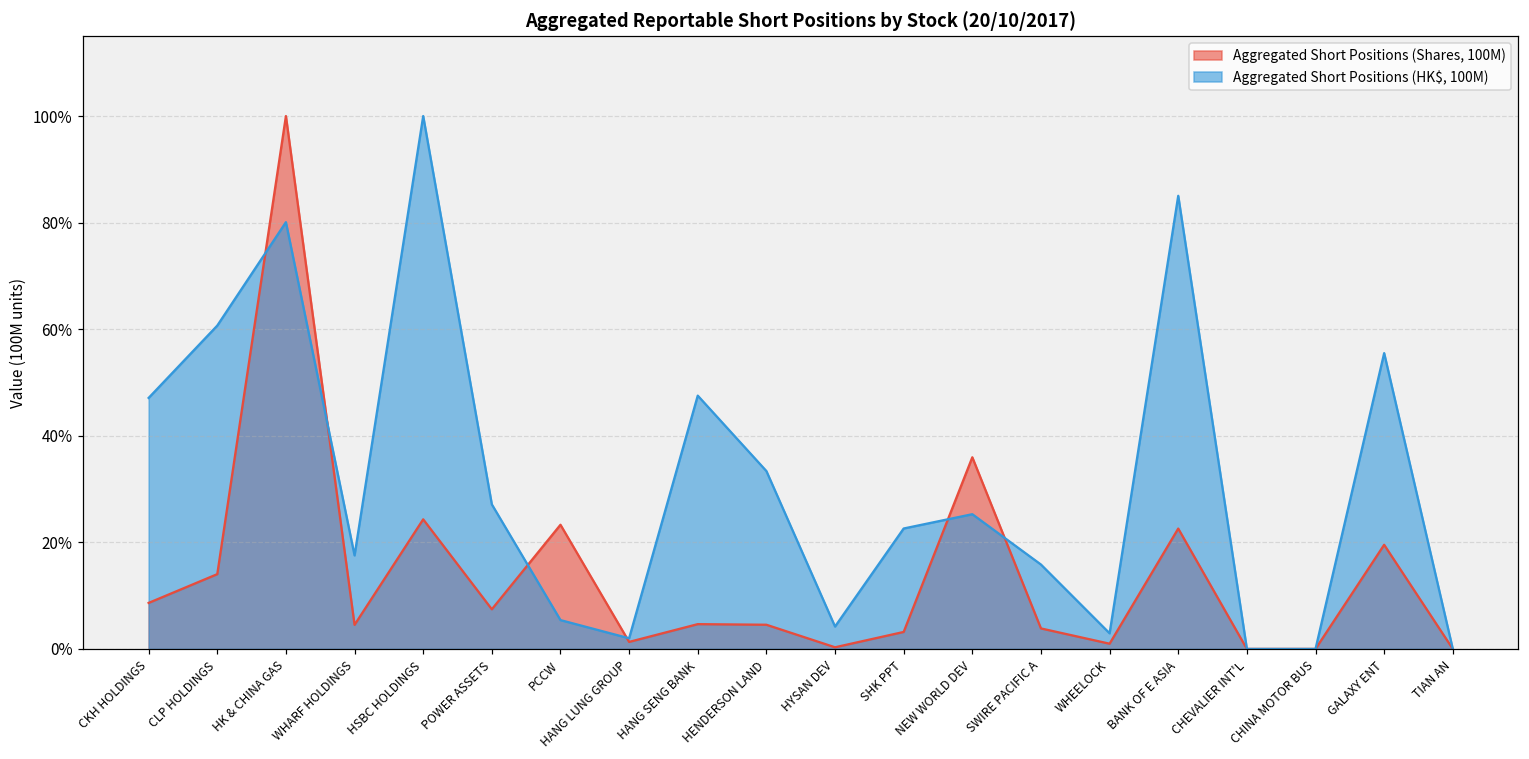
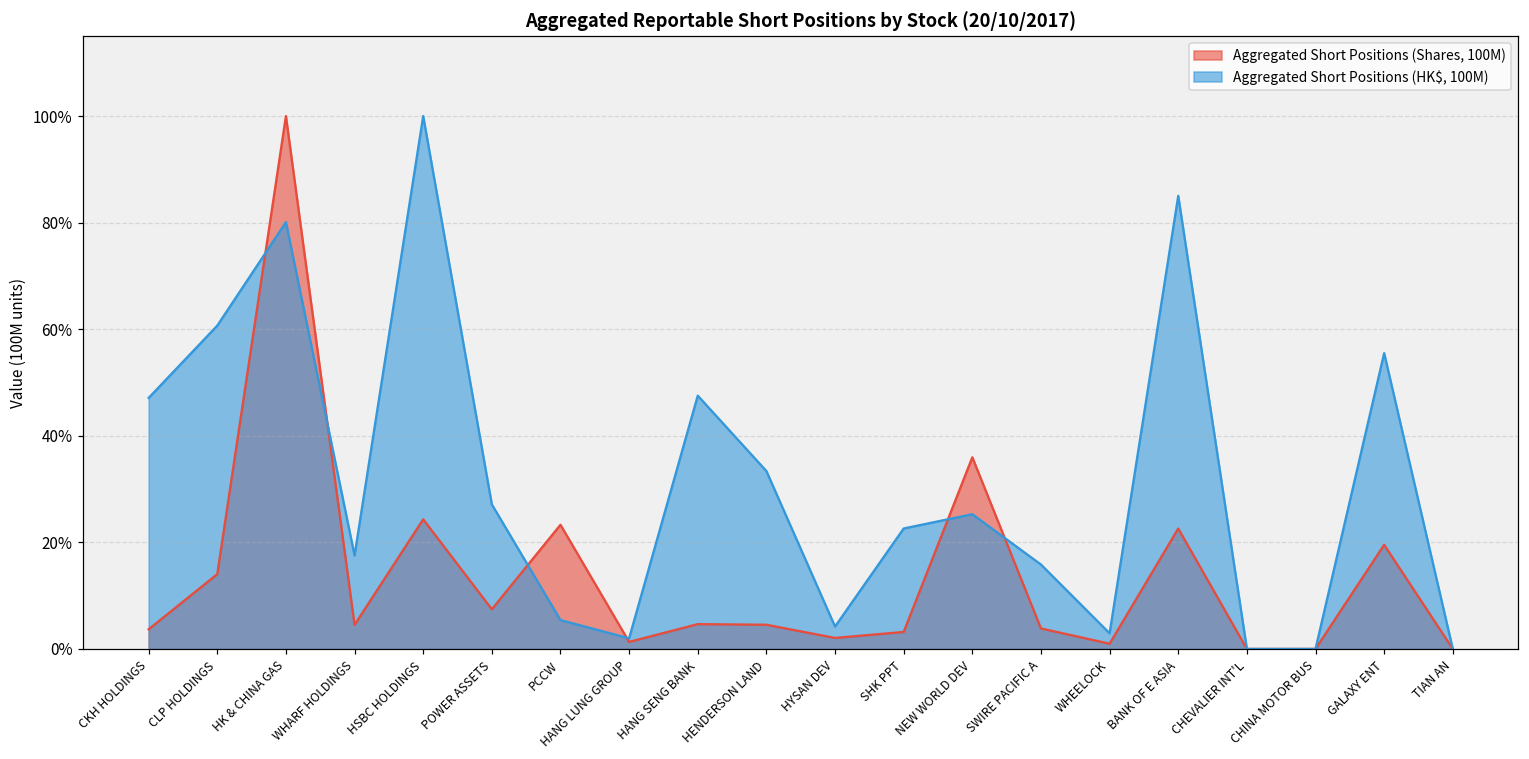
  {
    "Aggregated Short Positions (Shares, 100M)": {
-     "CKH HOLDINGS": "9%",
+     "CKH HOLDINGS": "4%",
      "CLP HOLDINGS": "14%",
      "HK & CHINA GAS": "100%",
      "WHARF HOLDINGS": "5%",
      "HSBC HOLDINGS": "24%",
      "POWER ASSETS": "7%",
      "PCCW": "23%",
      "HANG LUNG GROUP": "1%",
      "HANG SENG BANK": "5%",
      "HENDERSON LAND": "5%",
-     "HYSAN DEV": "0%",
+     "HYSAN DEV": "2%",
      "SHK PPT": "3%",
      "NEW WORLD DEV": "36%",
      "SWIRE PACIFIC A": "4%",
      "WHEELOCK": "1%",
      "BANK OF E ASIA": "23%",
      "GALAXY ENT": "20%"
    },
    "Aggregated Short Positions (HK$, 100M)": {
      "CKH HOLDINGS": "47%",
      "CLP HOLDINGS": "61%",
      "HK & CHINA GAS": "80%",
      "WHARF HOLDINGS": "18%",
      "HSBC HOLDINGS": "100%",
      "POWER ASSETS": "27%",
      "PCCW": "5%",
      "HANG LUNG GROUP": "2%",
      "HANG SENG BANK": "48%",
      "HENDERSON LAND": "33%",
      "HYSAN DEV": "4%",
      "SHK PPT": "23%",
      "NEW WORLD DEV": "25%",
      "SWIRE PACIFIC A": "16%",
      "WHEELOCK": "3%",
      "BANK OF E ASIA": "85%",
      "GALAXY ENT": "56%"
    }
  }
